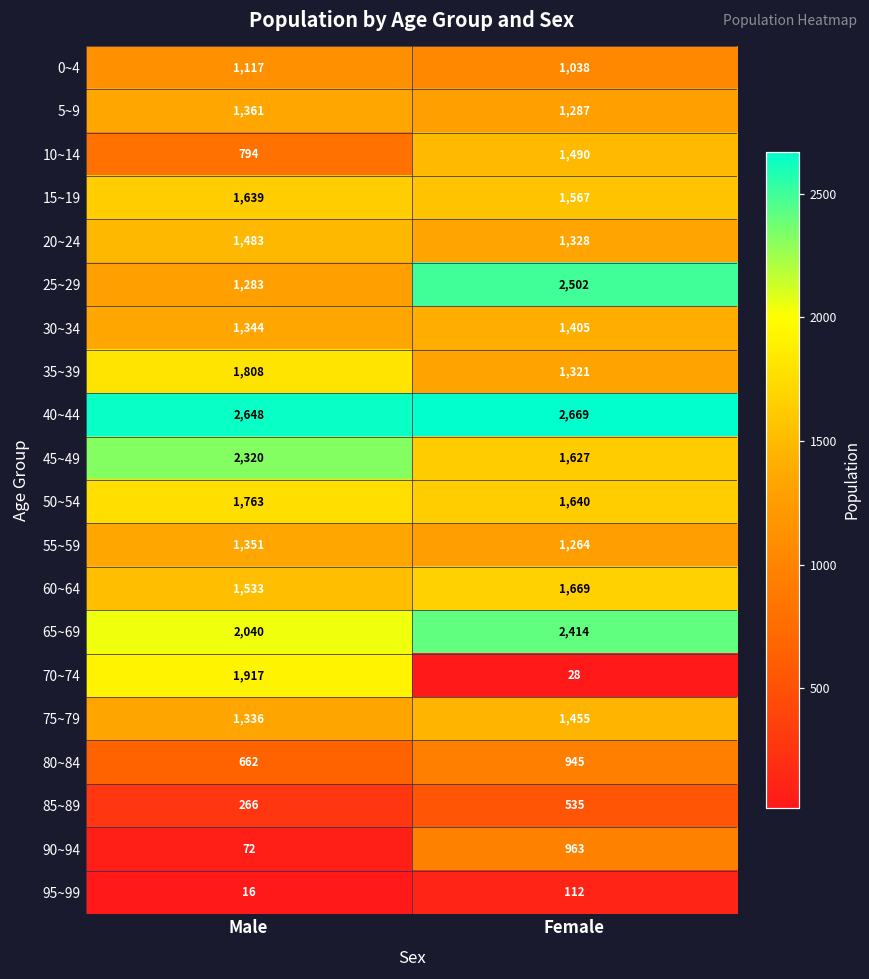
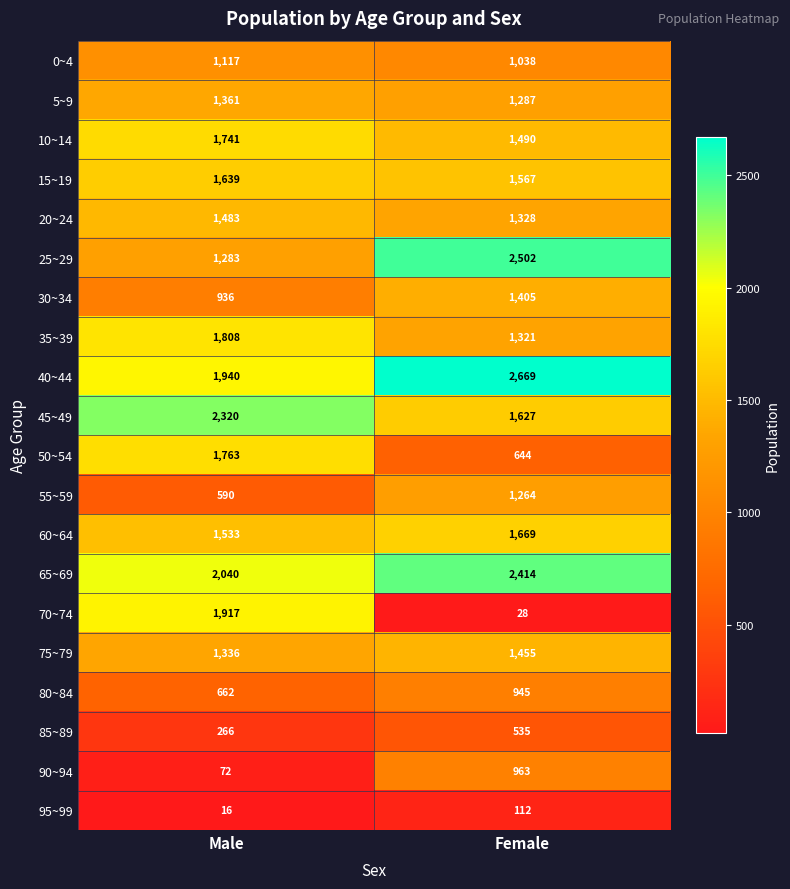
  {
    "0~4": {
      "Male": "1,117",
      "Female": "1,038"
    },
    "5~9": {
      "Male": "1,361",
      "Female": "1,287"
    },
    "10~14": {
-     "Male": "794",
+     "Male": "1,741",
      "Female": "1,490"
    },
    "15~19": {
      "Male": "1,639",
      "Female": "1,567"
    },
    "20~24": {
      "Male": "1,483",
      "Female": "1,328"
    },
    "25~29": {
      "Male": "1,283",
      "Female": "2,502"
    },
    "30~34": {
-     "Male": "1,344",
+     "Male": "936",
      "Female": "1,405"
    },
    "35~39": {
      "Male": "1,808",
      "Female": "1,321"
    },
    "40~44": {
-     "Male": "2,648",
+     "Male": "1,940",
      "Female": "2,669"
    },
    "45~49": {
      "Male": "2,320",
      "Female": "1,627"
    },
    "50~54": {
      "Male": "1,763",
-     "Female": "1,640"
+     "Female": "644"
    },
    "55~59": {
-     "Male": "1,351",
+     "Male": "590",
      "Female": "1,264"
    },
    "60~64": {
      "Male": "1,533",
      "Female": "1,669"
    },
    "65~69": {
      "Male": "2,040",
      "Female": "2,414"
    },
    "70~74": {
      "Male": "1,917",
      "Female": "28"
    },
    "75~79": {
      "Male": "1,336",
      "Female": "1,455"
    },
    "80~84": {
      "Male": "662",
      "Female": "945"
    },
    "85~89": {
      "Male": "266",
      "Female": "535"
    },
    "90~94": {
      "Male": "72",
      "Female": "963"
    },
    "95~99": {
      "Male": "16",
      "Female": "112"
    }
  }
